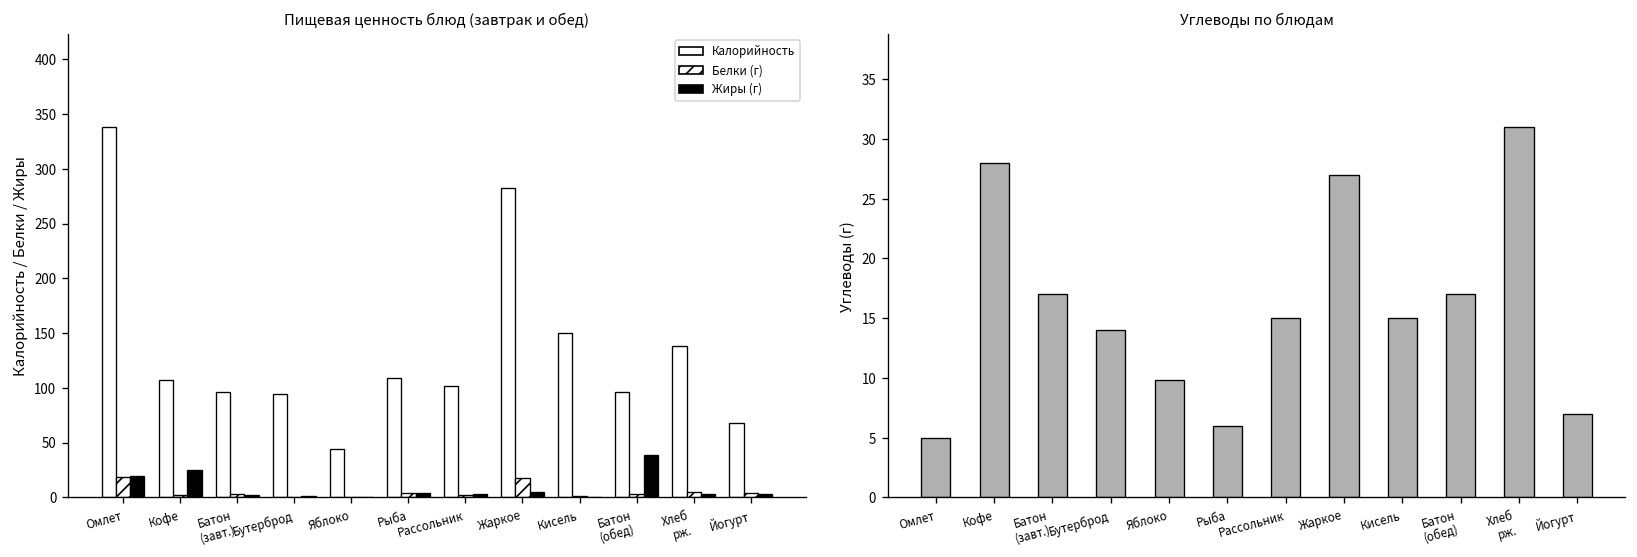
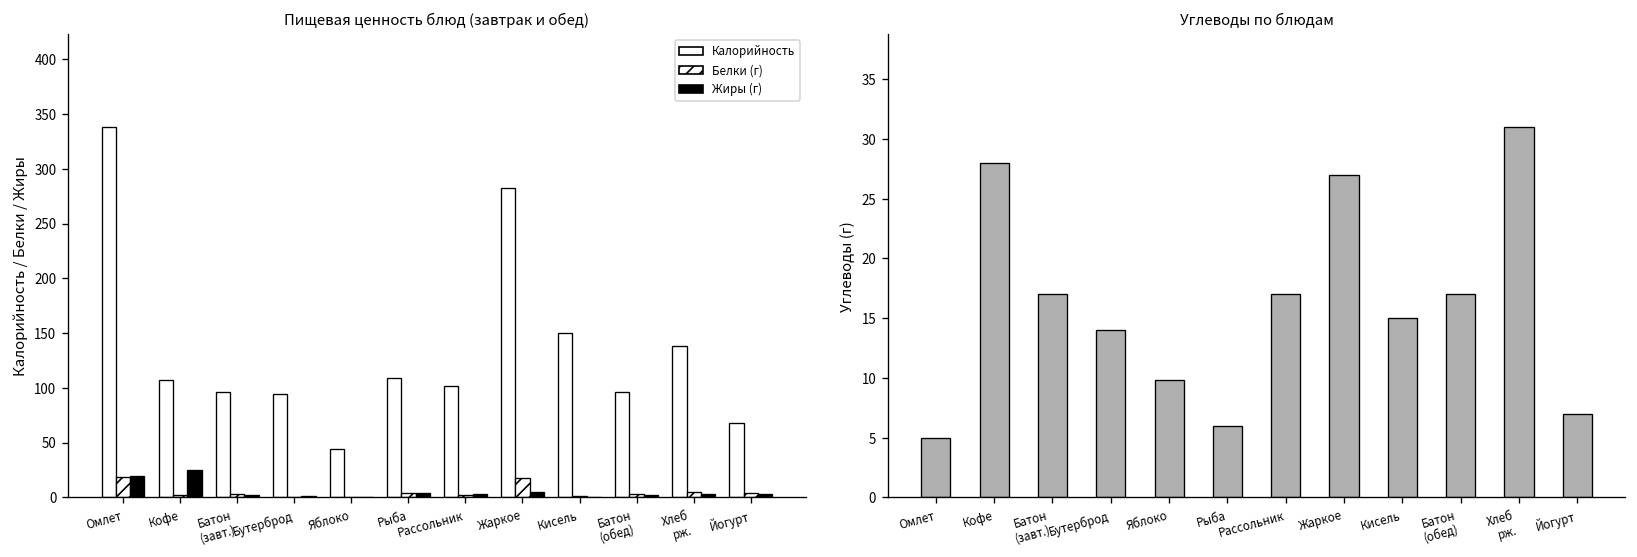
  {
    "Пищевая ценность блюд (завтрак и обед)": {
      "Жиры (г)": {
        "Омлет": 20,
        "Кофе": 30,
        "Рыба": 0,
        "Рассольник": 0,
        "Жаркое": 10,
-       "Батон (обед)": 40,
+       "Батон (обед)": 0,
        "Хлеб рж.": 0,
        "Йогурт": 0
      }
    },
    "Углеводы по блюдам": {
      "Омлет": 5,
      "Кофе": 28,
      "Батон (завт.)": 17,
      "Бутерброд": 14,
      "Яблоко": 10,
      "Рыба": 6,
-     "Рассольник": 15,
+     "Рассольник": 17,
      "Жаркое": 27,
      "Кисель": 15,
      "Батон (обед)": 17,
      "Хлеб рж.": 31,
      "Йогурт": 7
    }
  }
